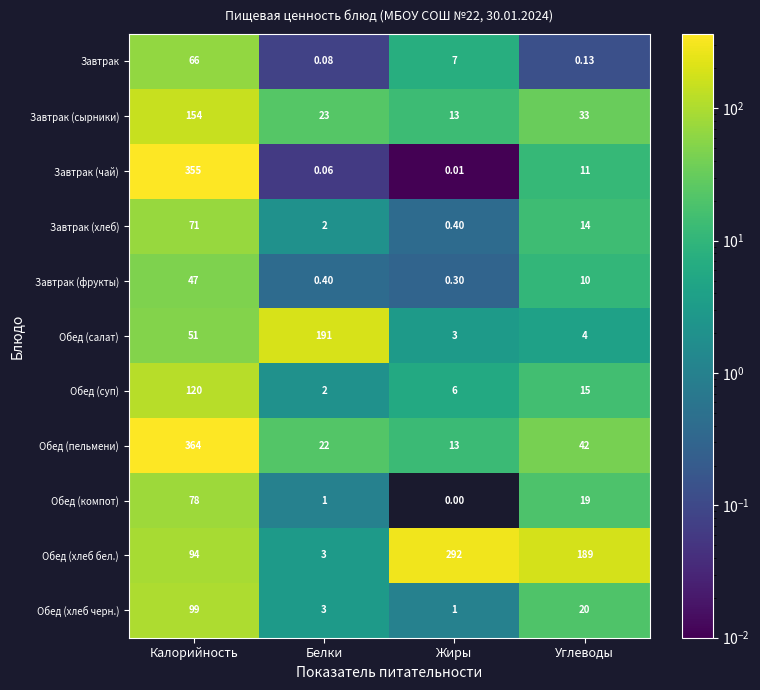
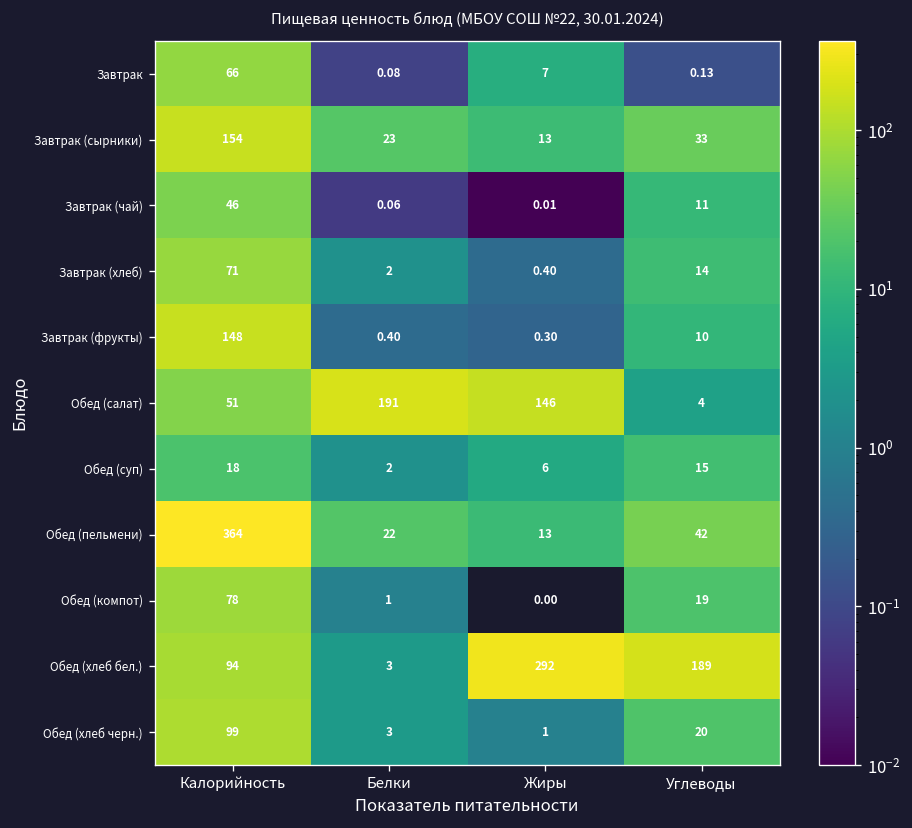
  {
    "Завтрак": {
      "Калорийность": 66,
      "Белки": 0.08,
      "Жиры": 7,
      "Углеводы": 0.13
    },
    "Завтрак (сырники)": {
      "Калорийность": 154,
      "Белки": 23,
      "Жиры": 13,
      "Углеводы": 33
    },
    "Завтрак (чай)": {
-     "Калорийность": 355,
+     "Калорийность": 46,
      "Белки": 0.06,
      "Жиры": 0.01,
      "Углеводы": 11
    },
    "Завтрак (хлеб)": {
      "Калорийность": 71,
      "Белки": 2,
      "Жиры": 0.40,
      "Углеводы": 14
    },
    "Завтрак (фрукты)": {
-     "Калорийность": 47,
+     "Калорийность": 148,
      "Белки": 0.40,
      "Жиры": 0.30,
      "Углеводы": 10
    },
    "Обед (салат)": {
      "Калорийность": 51,
      "Белки": 191,
-     "Жиры": 3,
+     "Жиры": 146,
      "Углеводы": 4
    },
    "Обед (суп)": {
-     "Калорийность": 120,
+     "Калорийность": 18,
      "Белки": 2,
      "Жиры": 6,
      "Углеводы": 15
    },
    "Обед (пельмени)": {
      "Калорийность": 364,
      "Белки": 22,
      "Жиры": 13,
      "Углеводы": 42
    },
    "Обед (компот)": {
      "Калорийность": 78,
      "Белки": 1,
      "Жиры": 0.00,
      "Углеводы": 19
    },
    "Обед (хлеб бел.)": {
      "Калорийность": 94,
      "Белки": 3,
      "Жиры": 292,
      "Углеводы": 189
    },
    "Обед (хлеб черн.)": {
      "Калорийность": 99,
      "Белки": 3,
      "Жиры": 1,
      "Углеводы": 20
    }
  }
